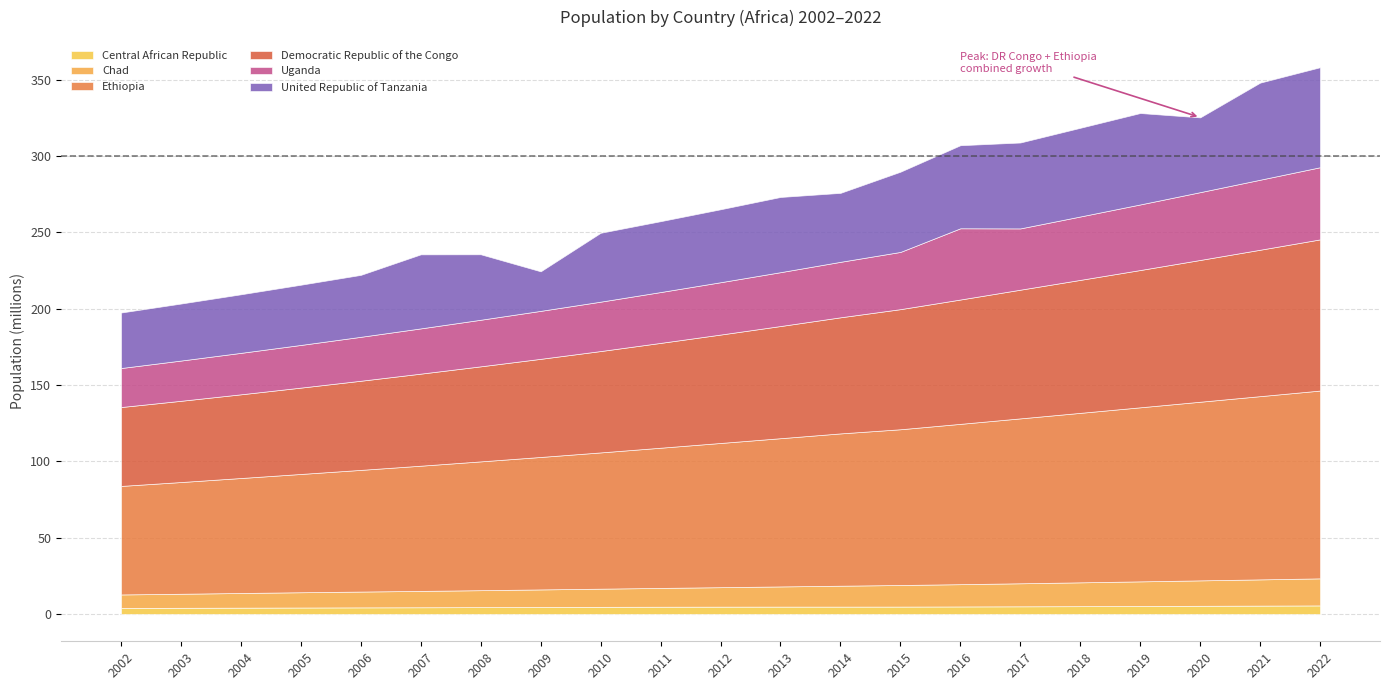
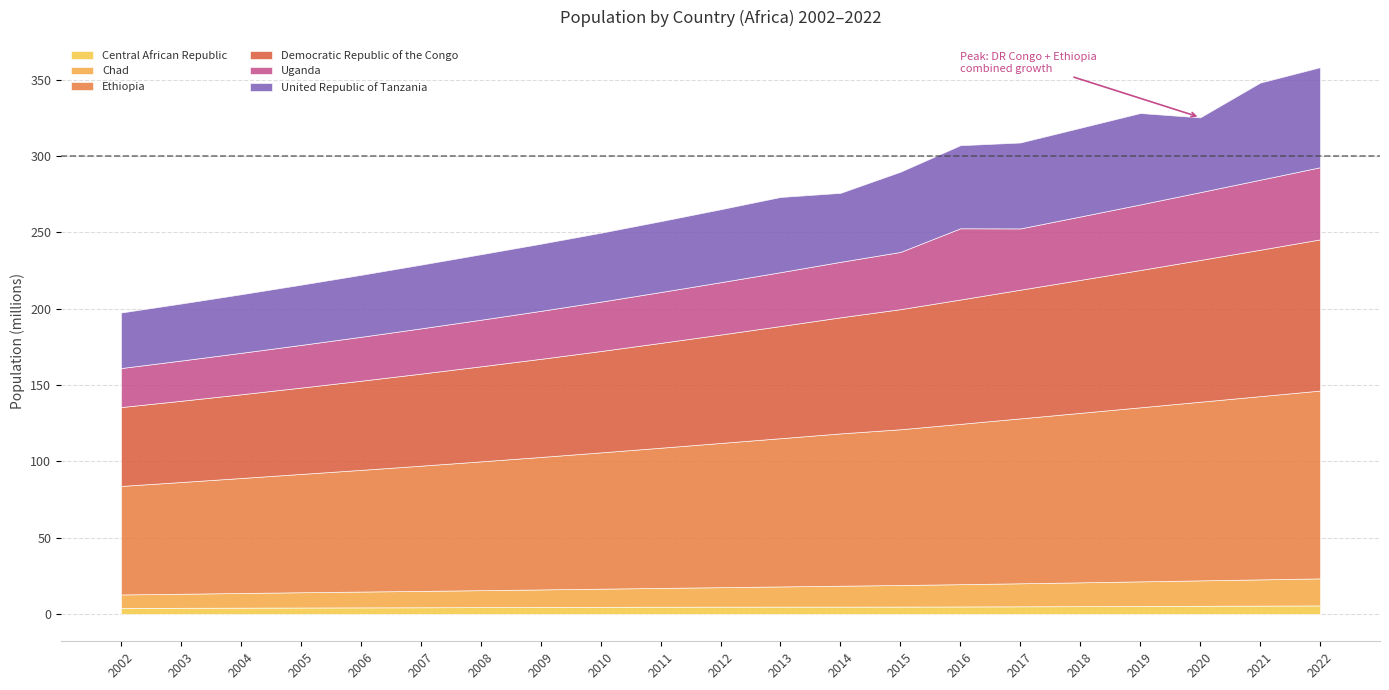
  {
    "Uganda": {
      "2002": 26,
      "2003": 26,
      "2004": 27,
      "2005": 28,
      "2006": 29,
      "2007": 30,
      "2008": 31,
      "2009": 31,
      "2010": 32,
      "2011": 33,
      "2012": 34,
      "2013": 35,
      "2014": 36,
      "2015": 37,
      "2016": 47,
      "2017": 40,
      "2018": 42,
      "2019": 43,
      "2020": 44,
      "2021": 46,
      "2022": 47
    },
    "United Republic of Tanzania": {
      "2002": 36,
      "2003": 37,
      "2004": 38,
      "2005": 39,
      "2006": 41,
-     "2007": 49,
+     "2007": 42,
      "2008": 43,
-     "2009": 26,
+     "2009": 44,
      "2010": 45,
      "2011": 46,
      "2012": 48,
      "2013": 49,
      "2014": 45,
      "2015": 53,
      "2016": 54,
      "2017": 56,
      "2018": 58,
      "2019": 60,
      "2020": 49,
      "2021": 64,
      "2022": 65
    }
  }
